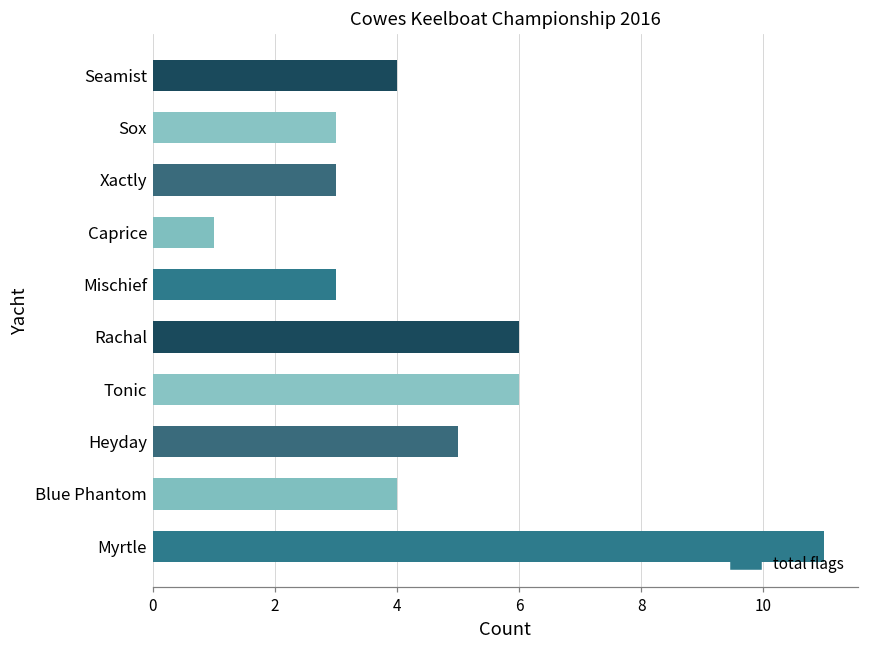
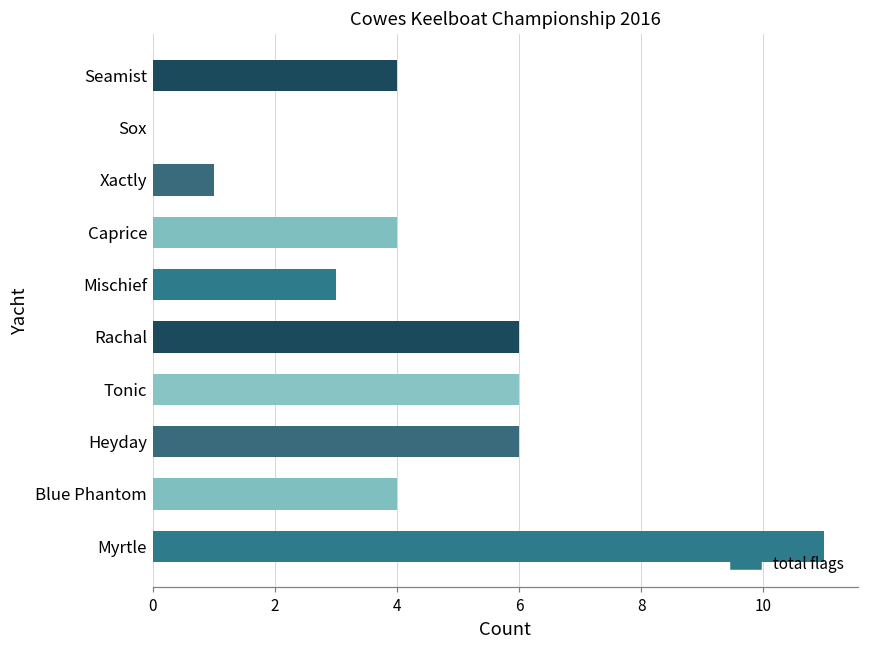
  {
    "Seamist": 4,
-   "Sox": 3,
-   "Xactly": 3,
-   "Caprice": 1,
+   "Sox": 0,
+   "Xactly": 1,
+   "Caprice": 4,
    "Mischief": 3,
    "Rachal": 6,
    "Tonic": 6,
-   "Heyday": 5,
+   "Heyday": 6,
    "Blue Phantom": 4,
    "Myrtle": 11
  }
